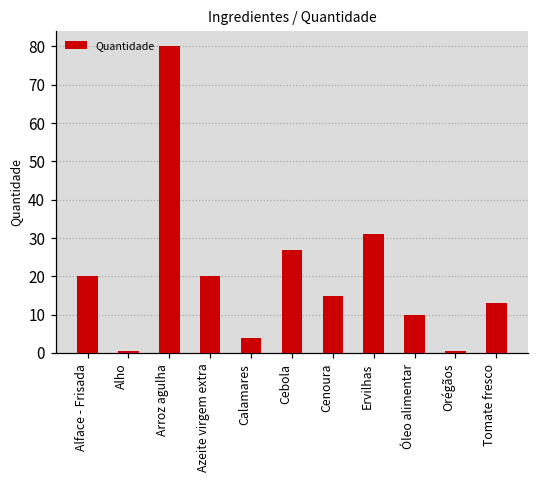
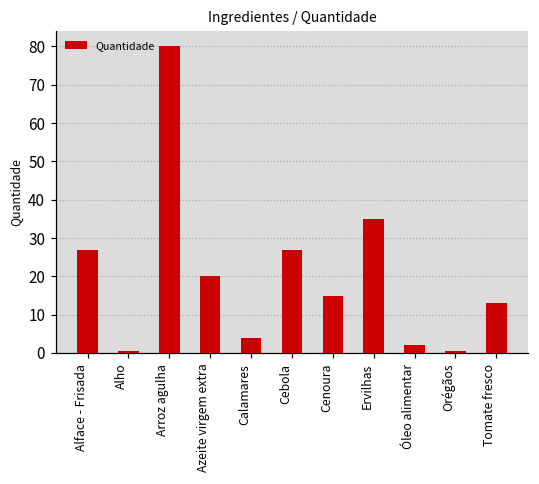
  {
-   "Alface - Frisada": 20,
+   "Alface - Frisada": 27,
    "Arroz agulha": 80,
    "Azeite virgem extra": 20,
    "Calamares": 4,
    "Cebola": 27,
    "Cenoura": 15,
-   "Ervilhas": 31,
-   "Óleo alimentar": 10,
+   "Ervilhas": 35,
+   "Óleo alimentar": 2,
    "Tomate fresco": 13
  }
